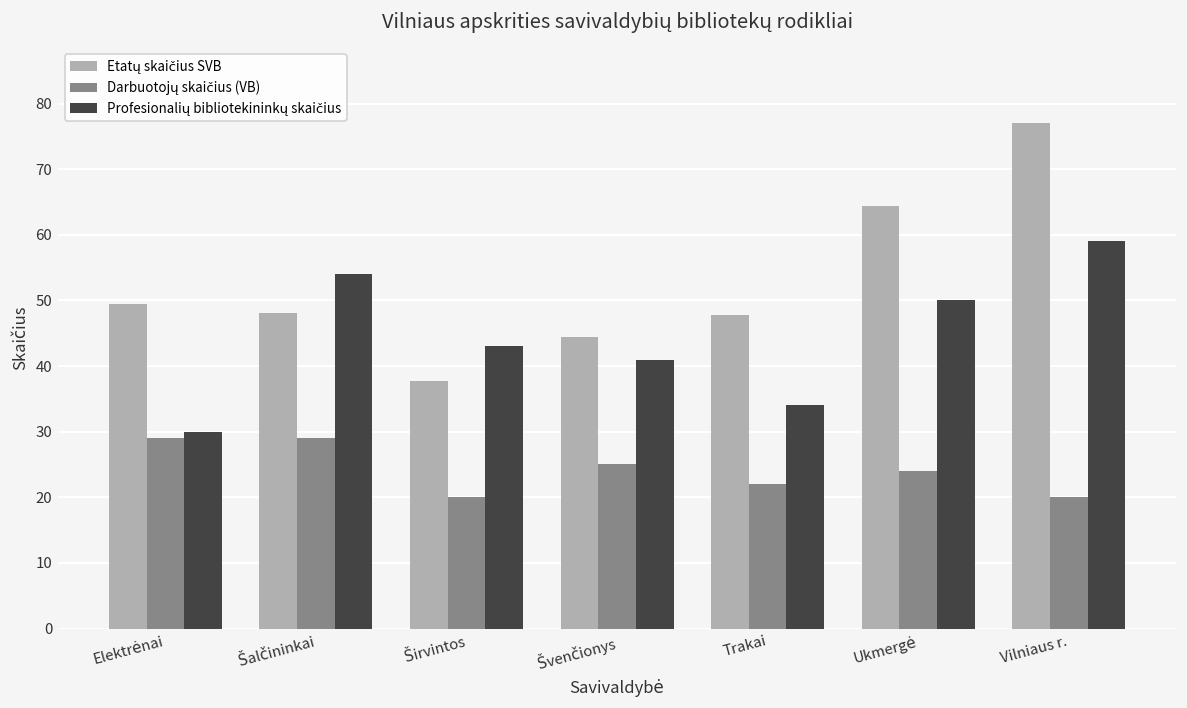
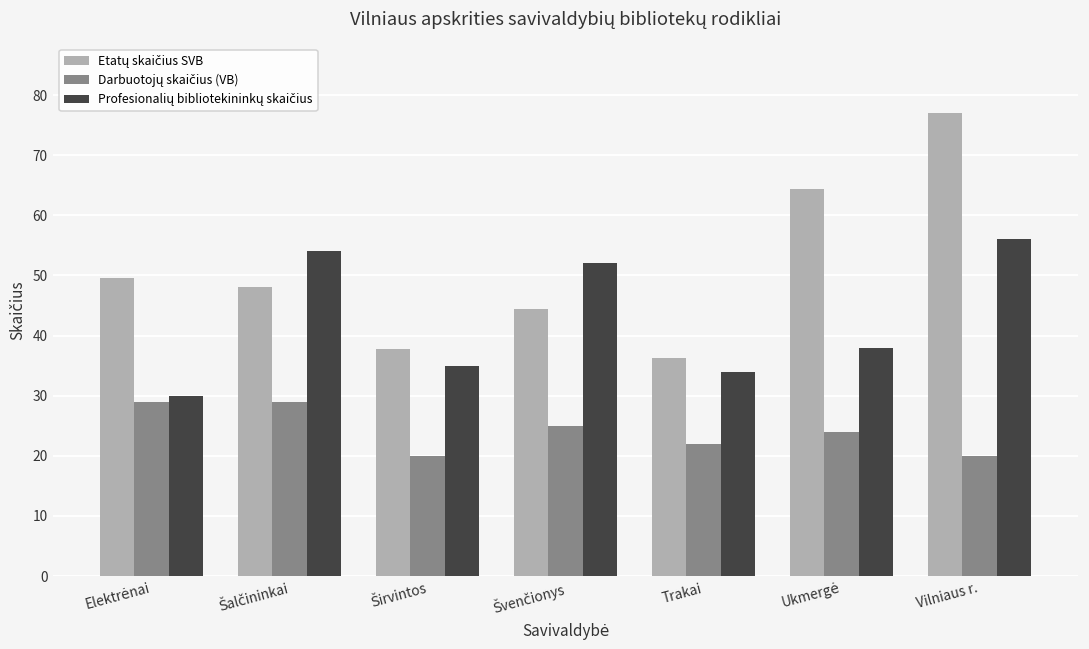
  {
    "Etatų skaičius SVB": {
      "Elektrėnai": 50,
      "Šalčininkai": 48,
      "Širvintos": 38,
      "Švenčionys": 45,
-     "Trakai": 48,
+     "Trakai": 36,
      "Ukmergė": 64,
      "Vilniaus r.": 77
    },
    "Darbuotojų skaičius (VB)": {
      "Elektrėnai": 29,
      "Šalčininkai": 29,
      "Širvintos": 20,
      "Švenčionys": 25,
      "Trakai": 22,
      "Ukmergė": 24,
      "Vilniaus r.": 20
    },
    "Profesionalių bibliotekininkų skaičius": {
      "Elektrėnai": 30,
      "Šalčininkai": 54,
-     "Širvintos": 43,
-     "Švenčionys": 41,
+     "Širvintos": 35,
+     "Švenčionys": 52,
      "Trakai": 34,
-     "Ukmergė": 50,
-     "Vilniaus r.": 59
+     "Ukmergė": 38,
+     "Vilniaus r.": 56
    }
  }
